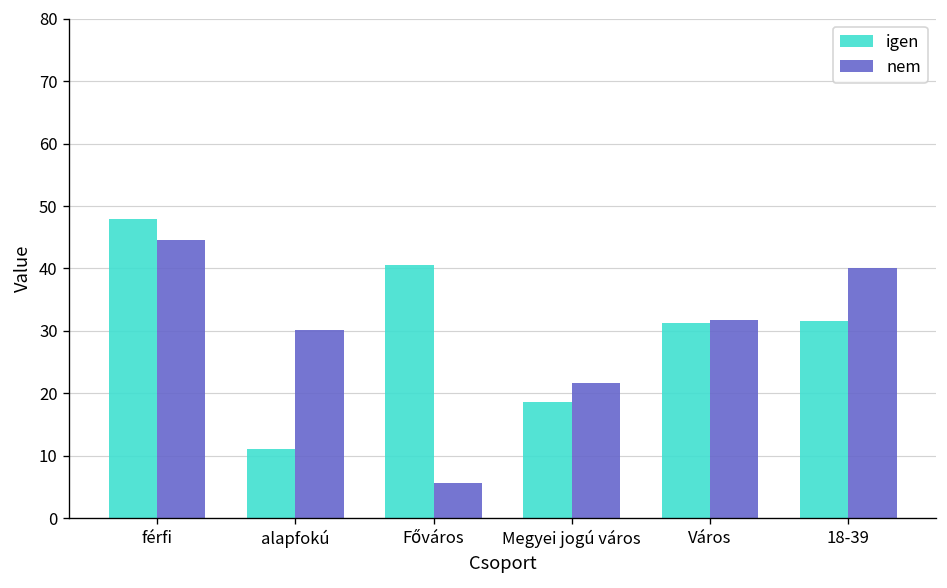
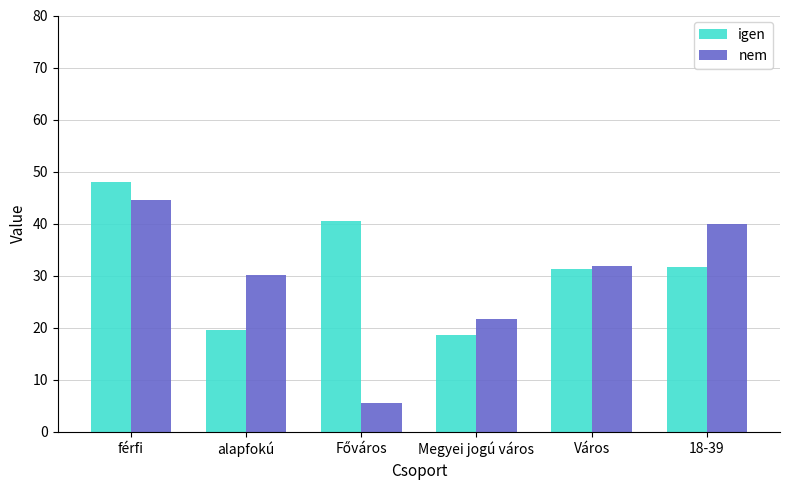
  {
    "igen": {
      "férfi": 48,
-     "alapfokú": 11,
+     "alapfokú": 20,
      "Főváros": 41,
      "Megyei jogú város": 19,
      "Város": 31,
      "18-39": 32
    },
    "nem": {
      "férfi": 45,
      "alapfokú": 30,
      "Főváros": 6,
      "Megyei jogú város": 22,
      "Város": 32,
      "18-39": 40
    }
  }
